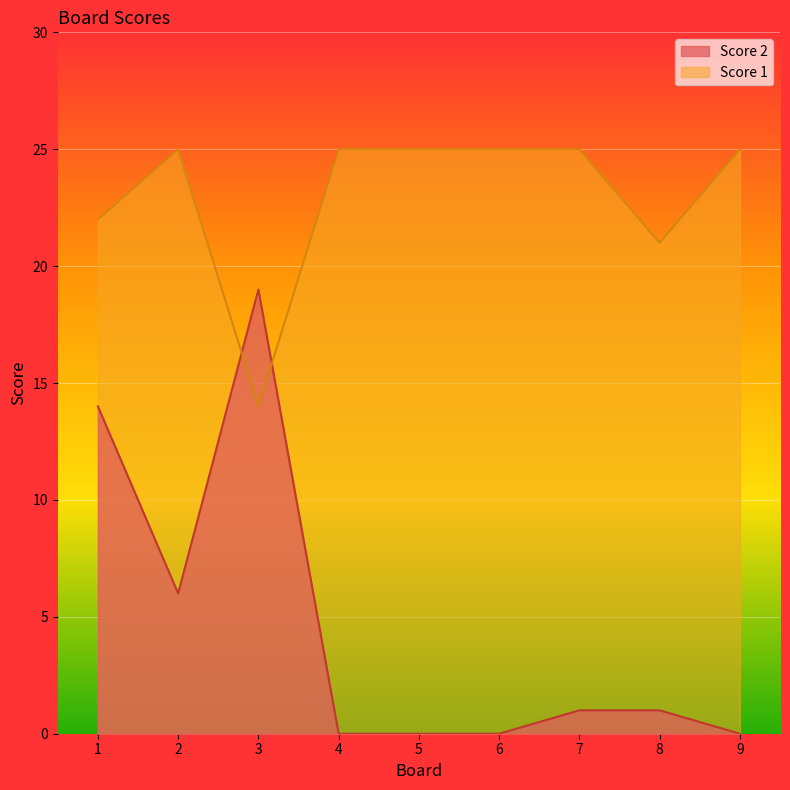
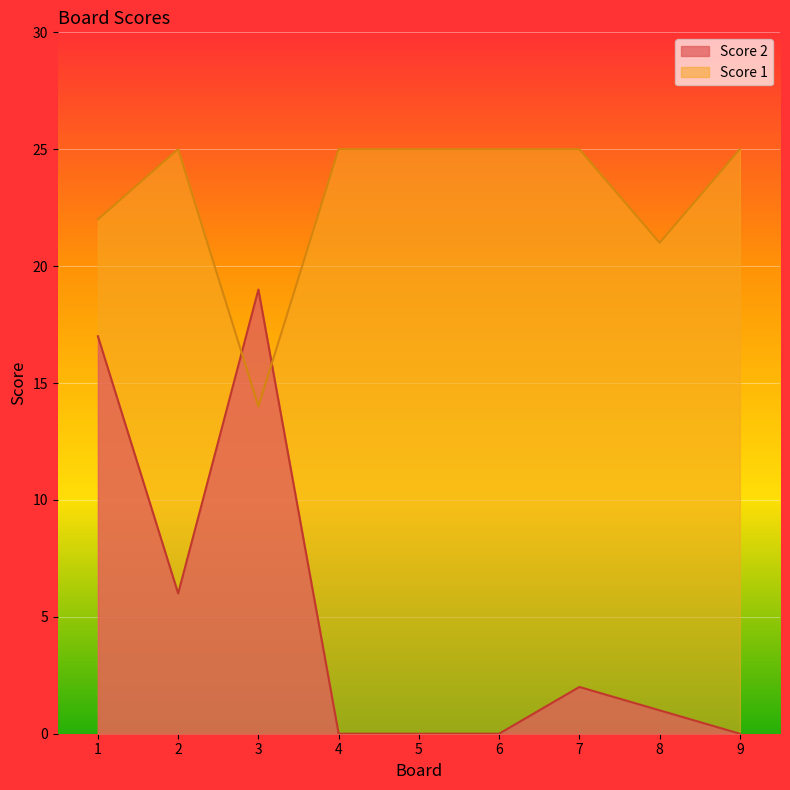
  {
    "Score 2": {
-     "1": 14,
+     "1": 17,
      "2": 6,
      "3": 19,
      "4": 0,
      "5": 0,
      "6": 0,
-     "7": 1,
+     "7": 2,
      "8": 1,
      "9": 0
    },
    "Score 1": {
      "1": 22,
      "2": 25,
      "3": 14,
      "4": 25,
      "5": 25,
      "6": 25,
      "7": 25,
      "8": 21,
      "9": 25
    }
  }
